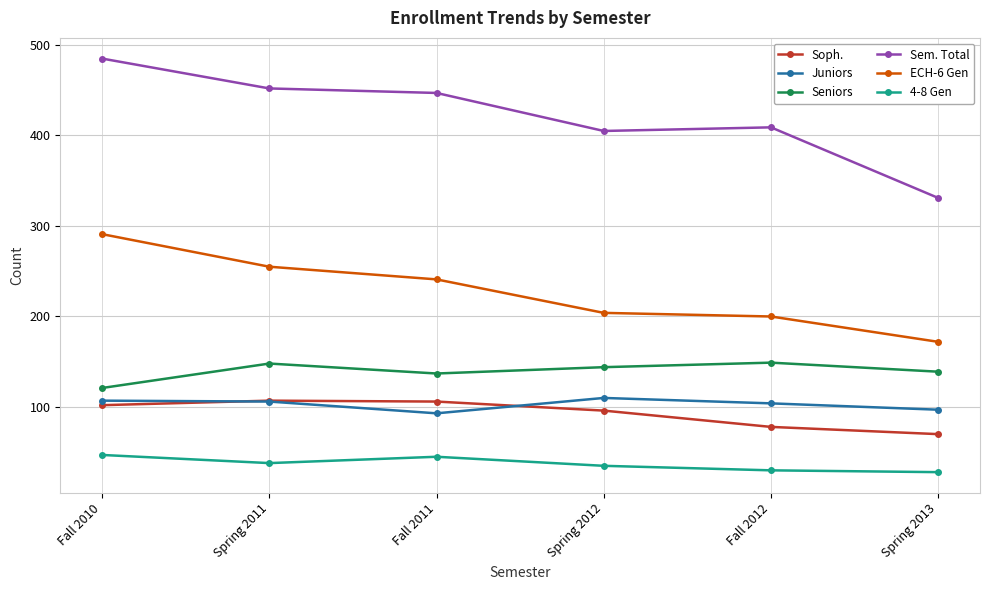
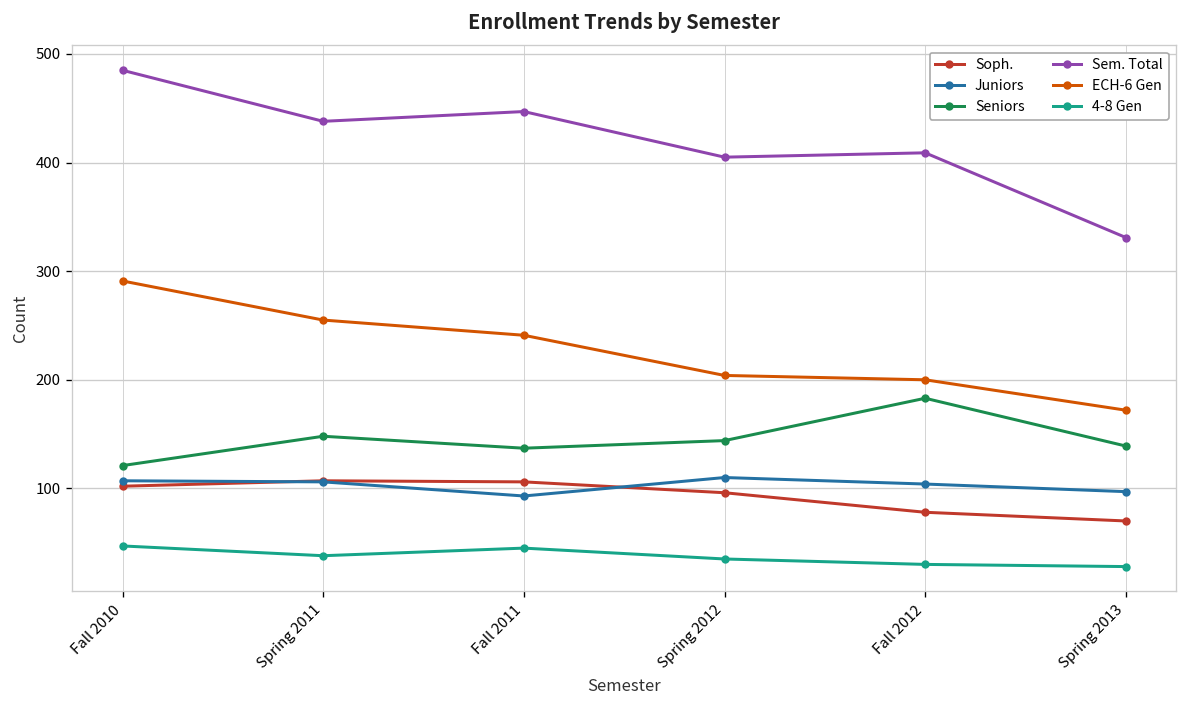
  {
    "Seniors": {
      "Fall 2010": 120,
      "Spring 2011": 150,
      "Fall 2011": 140,
      "Spring 2012": 140,
-     "Fall 2012": 150,
+     "Fall 2012": 180,
      "Spring 2013": 140
    },
    "Sem. Total": {
      "Fall 2010": 490,
-     "Spring 2011": 450,
+     "Spring 2011": 440,
      "Fall 2011": 450,
      "Spring 2012": 410,
      "Fall 2012": 410,
      "Spring 2013": 330
    }
  }
